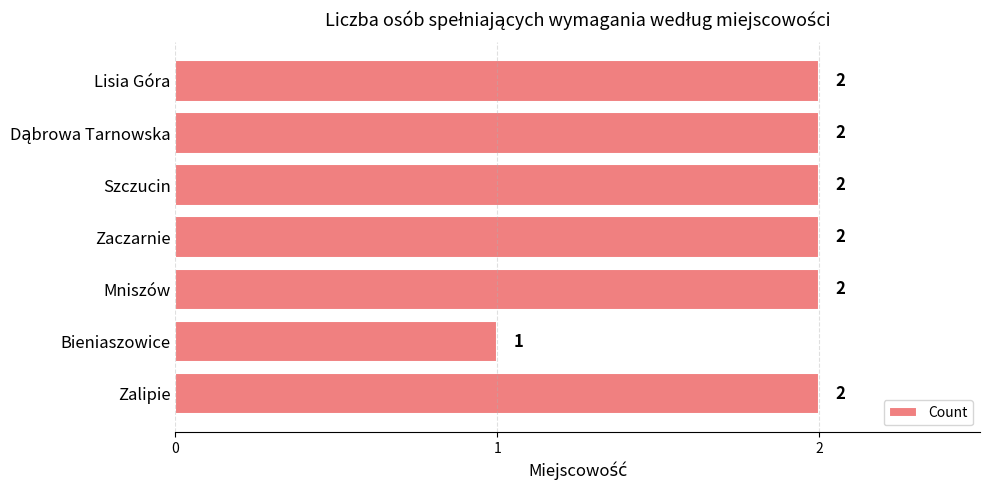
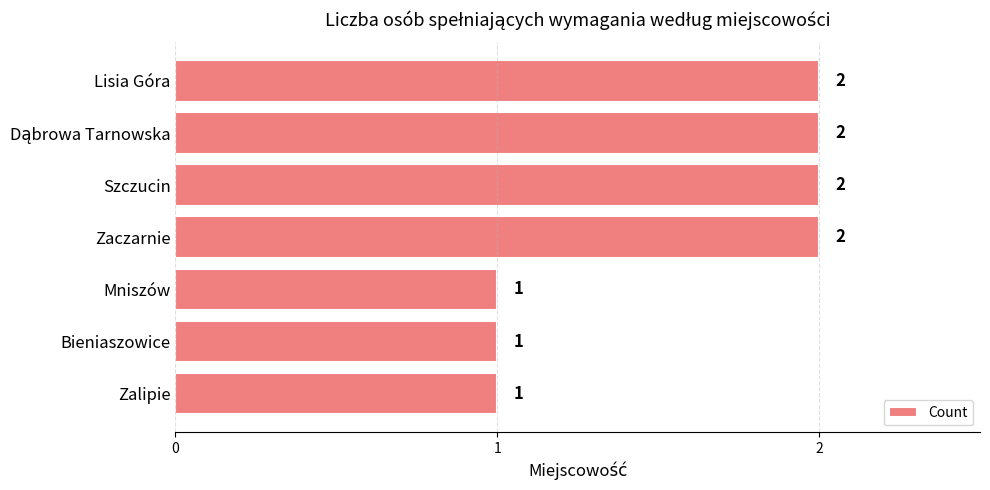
  {
    "Lisia Góra": 2,
    "Dąbrowa Tarnowska": 2,
    "Szczucin": 2,
    "Zaczarnie": 2,
-   "Mniszów": 2,
+   "Mniszów": 1,
    "Bieniaszowice": 1,
-   "Zalipie": 2
+   "Zalipie": 1
  }
